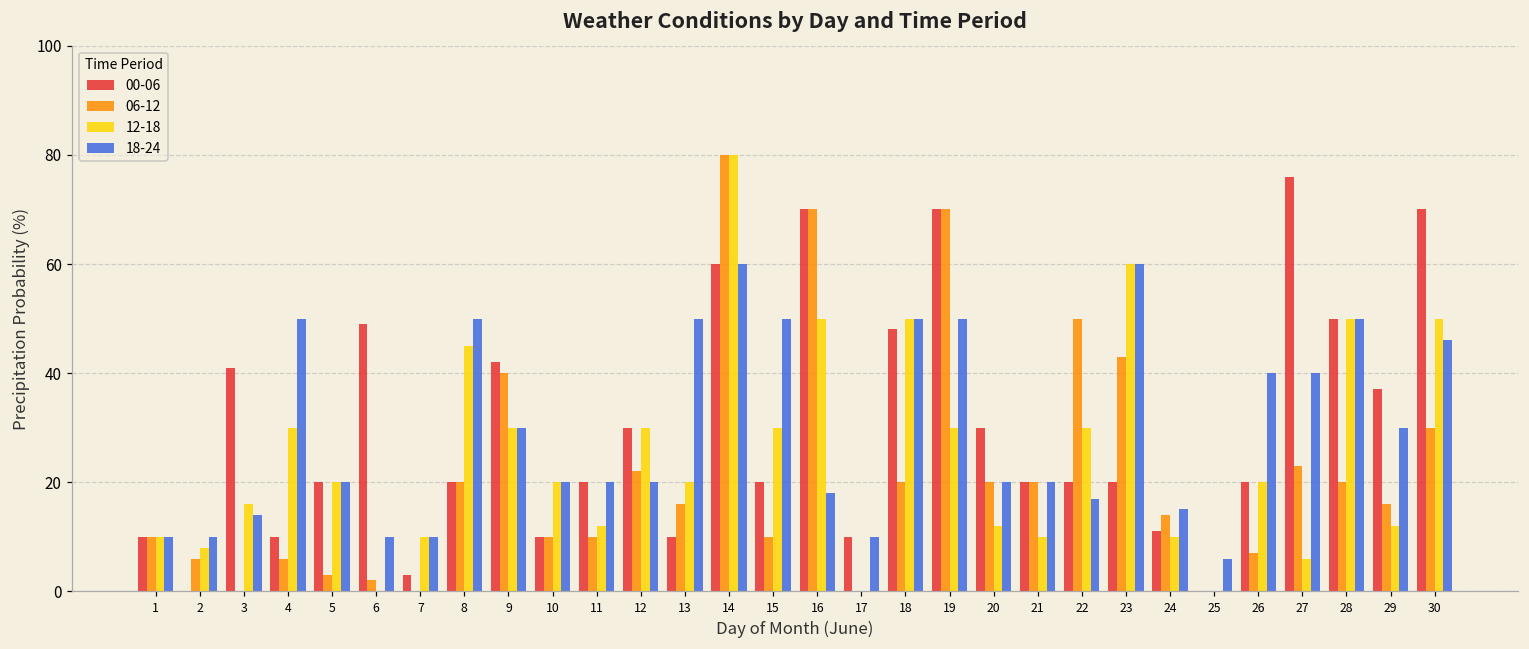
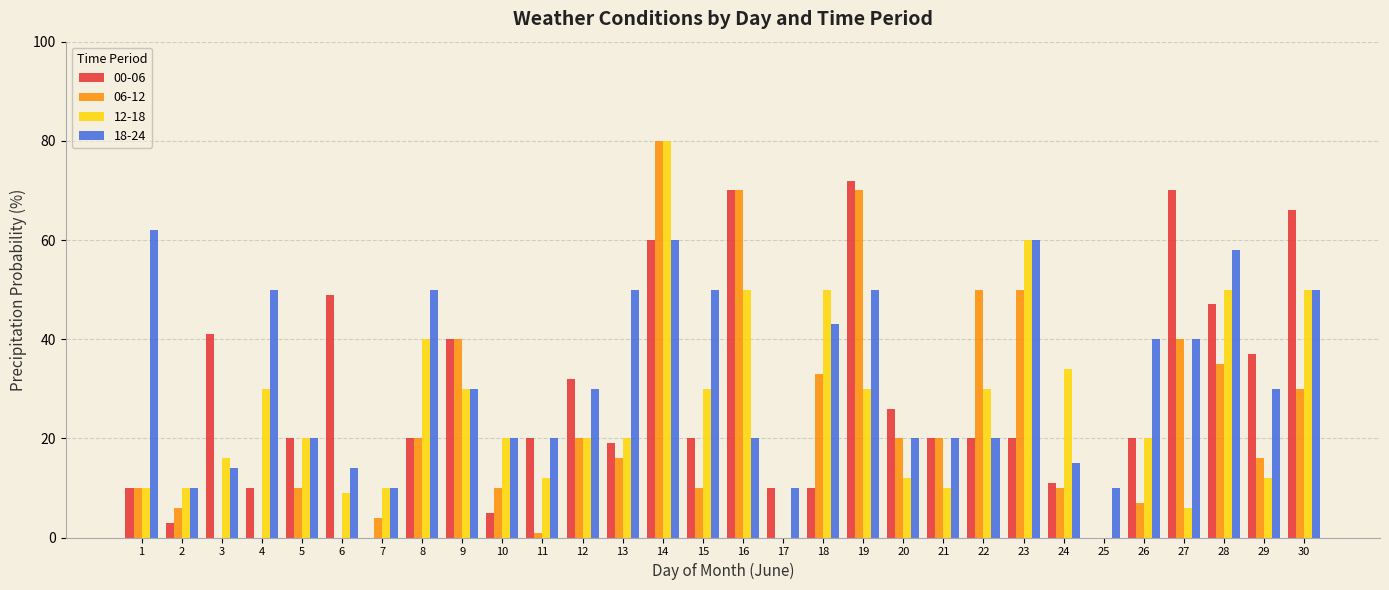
  {
    "00-06": {
      "1": 10,
-     "2": 0,
+     "2": 3,
      "3": 41,
      "4": 10,
      "5": 20,
      "6": 49,
-     "7": 3,
+     "7": 0,
      "8": 20,
-     "9": 42,
-     "10": 10,
+     "9": 40,
+     "10": 5,
      "11": 20,
-     "12": 30,
-     "13": 10,
+     "12": 32,
+     "13": 19,
      "14": 60,
      "15": 20,
      "16": 70,
      "17": 10,
-     "18": 48,
-     "19": 70,
-     "20": 30,
+     "18": 10,
+     "19": 72,
+     "20": 26,
      "21": 20,
      "22": 20,
      "23": 20,
      "24": 11,
      "25": 0,
      "26": 20,
-     "27": 76,
-     "28": 50,
+     "27": 70,
+     "28": 47,
      "29": 37,
-     "30": 70
+     "30": 66
    },
    "06-12": {
      "1": 10,
      "2": 6,
      "3": 0,
-     "4": 6,
-     "5": 3,
-     "6": 2,
-     "7": 0,
+     "4": 0,
+     "5": 10,
+     "6": 0,
+     "7": 4,
      "8": 20,
      "9": 40,
      "10": 10,
-     "11": 10,
-     "12": 22,
+     "11": 1,
+     "12": 20,
      "13": 16,
      "14": 80,
      "15": 10,
      "16": 70,
      "17": 0,
-     "18": 20,
+     "18": 33,
      "19": 70,
      "20": 20,
      "21": 20,
      "22": 50,
-     "23": 43,
-     "24": 14,
+     "23": 50,
+     "24": 10,
      "25": 0,
      "26": 7,
-     "27": 23,
-     "28": 20,
+     "27": 40,
+     "28": 35,
      "29": 16,
      "30": 30
    },
    "12-18": {
      "1": 10,
-     "2": 8,
+     "2": 10,
      "3": 16,
      "4": 30,
      "5": 20,
-     "6": 0,
+     "6": 9,
      "7": 10,
-     "8": 45,
+     "8": 40,
      "9": 30,
      "10": 20,
      "11": 12,
-     "12": 30,
+     "12": 20,
      "13": 20,
      "14": 80,
      "15": 30,
      "16": 50,
      "17": 0,
      "18": 50,
      "19": 30,
      "20": 12,
      "21": 10,
      "22": 30,
      "23": 60,
-     "24": 10,
+     "24": 34,
      "25": 0,
      "26": 20,
      "27": 6,
      "28": 50,
      "29": 12,
      "30": 50
    },
    "18-24": {
-     "1": 10,
+     "1": 62,
      "2": 10,
      "3": 14,
      "4": 50,
      "5": 20,
-     "6": 10,
+     "6": 14,
      "7": 10,
      "8": 50,
      "9": 30,
      "10": 20,
      "11": 20,
-     "12": 20,
+     "12": 30,
      "13": 50,
      "14": 60,
      "15": 50,
-     "16": 18,
+     "16": 20,
      "17": 10,
-     "18": 50,
+     "18": 43,
      "19": 50,
      "20": 20,
      "21": 20,
-     "22": 17,
+     "22": 20,
      "23": 60,
      "24": 15,
-     "25": 6,
+     "25": 10,
      "26": 40,
      "27": 40,
-     "28": 50,
+     "28": 58,
      "29": 30,
-     "30": 46
+     "30": 50
    }
  }
